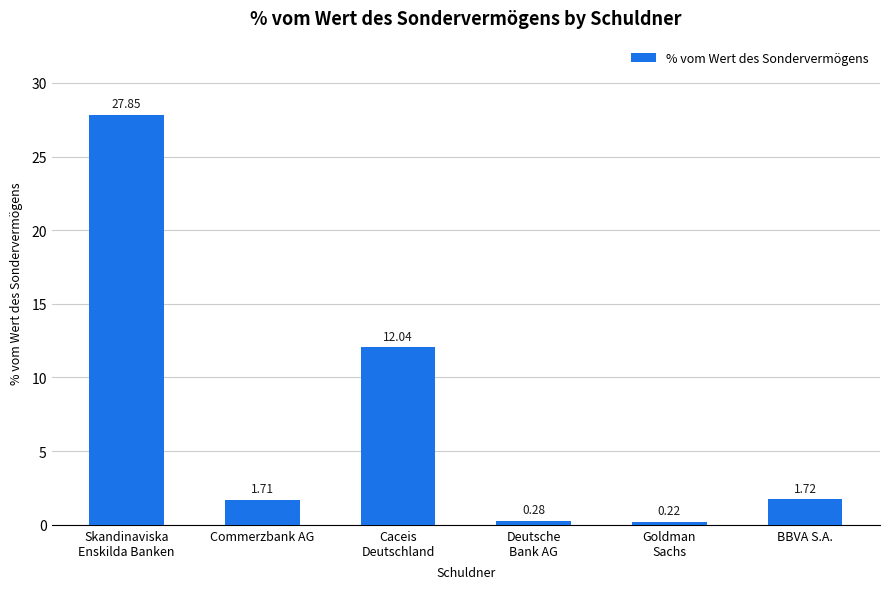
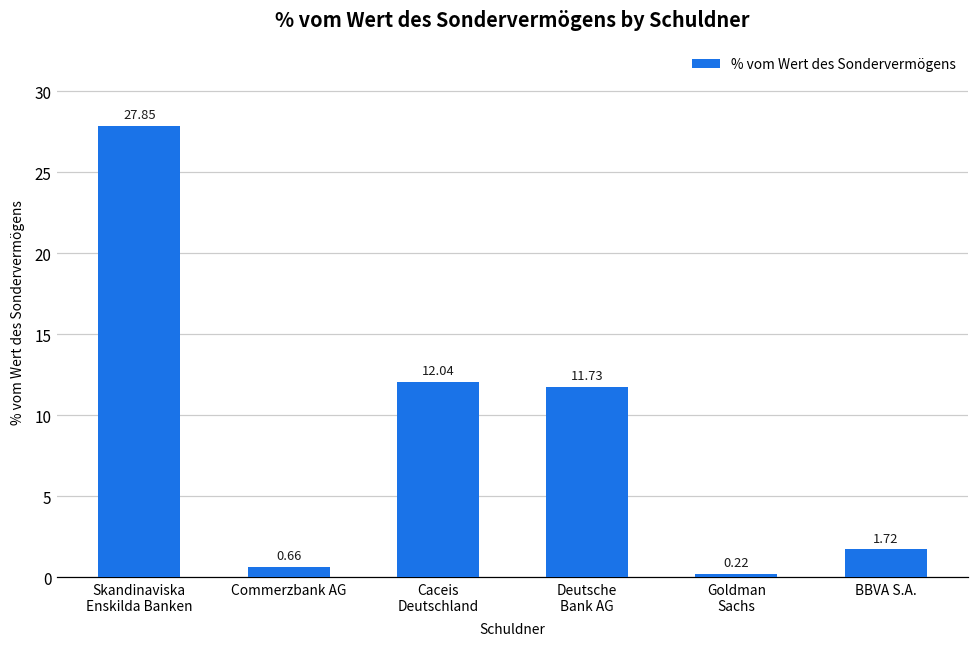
  {
    "Skandinaviska Enskilda Banken": 27.85,
-   "Commerzbank AG": 1.71,
+   "Commerzbank AG": 0.66,
    "Caceis Deutschland": 12.04,
-   "Deutsche Bank AG": 0.28,
+   "Deutsche Bank AG": 11.73,
    "Goldman Sachs": 0.22,
    "BBVA S.A.": 1.72
  }
